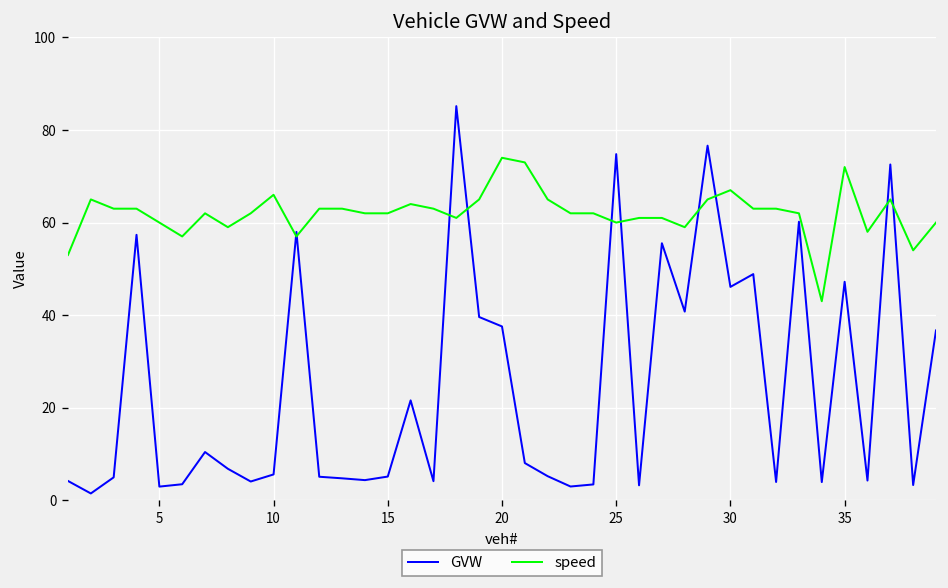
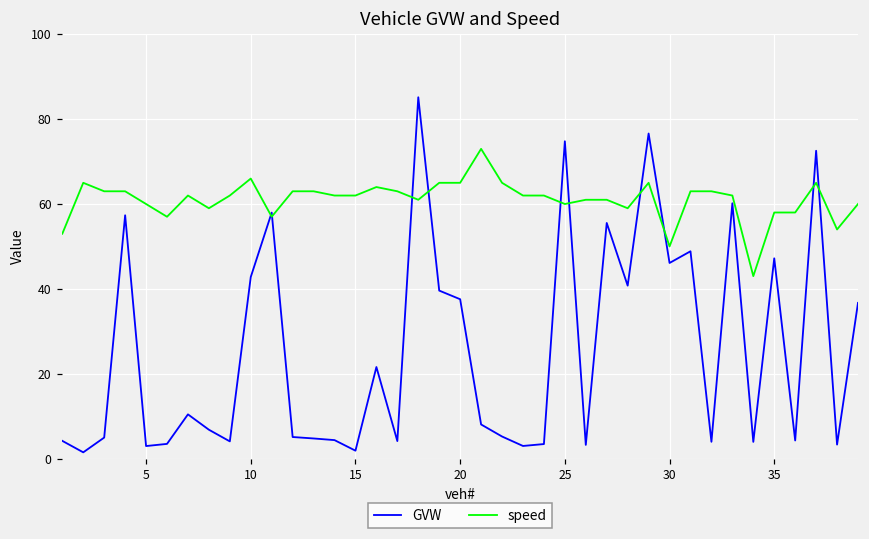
  {
    "GVW": {
      "5": 3,
-     "10": 6,
-     "15": 5,
+     "10": 43,
+     "15": 2,
      "20": 38,
      "25": 75,
      "30": 46,
      "35": 47
    },
    "speed": {
      "5": 60,
      "10": 66,
      "15": 62,
-     "20": 74,
+     "20": 65,
      "25": 60,
-     "30": 67,
-     "35": 72
+     "30": 50,
+     "35": 58
    }
  }
